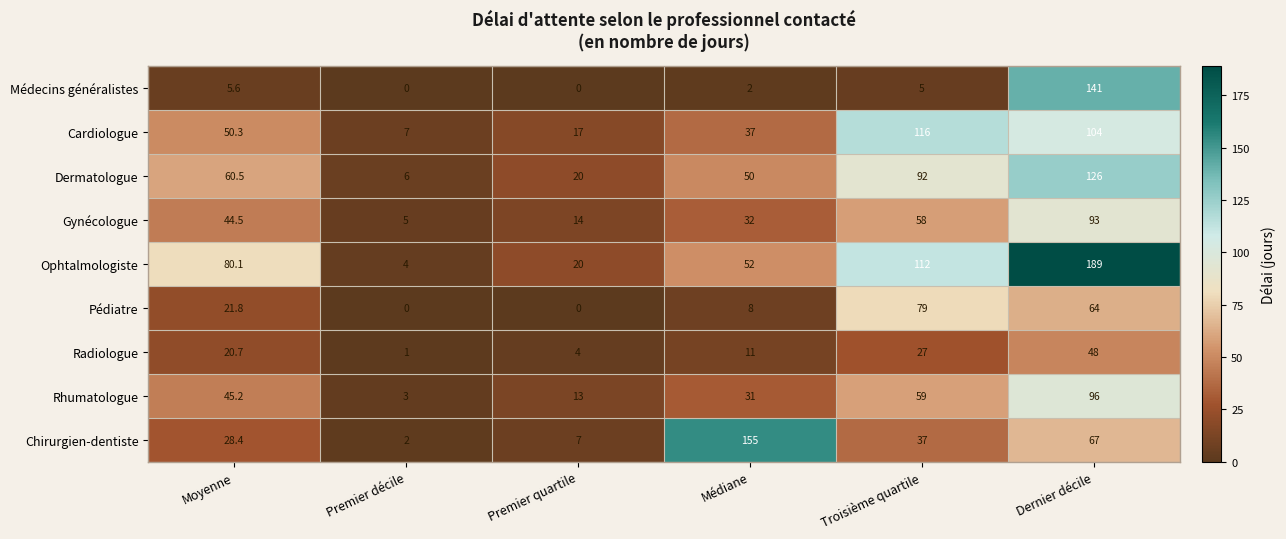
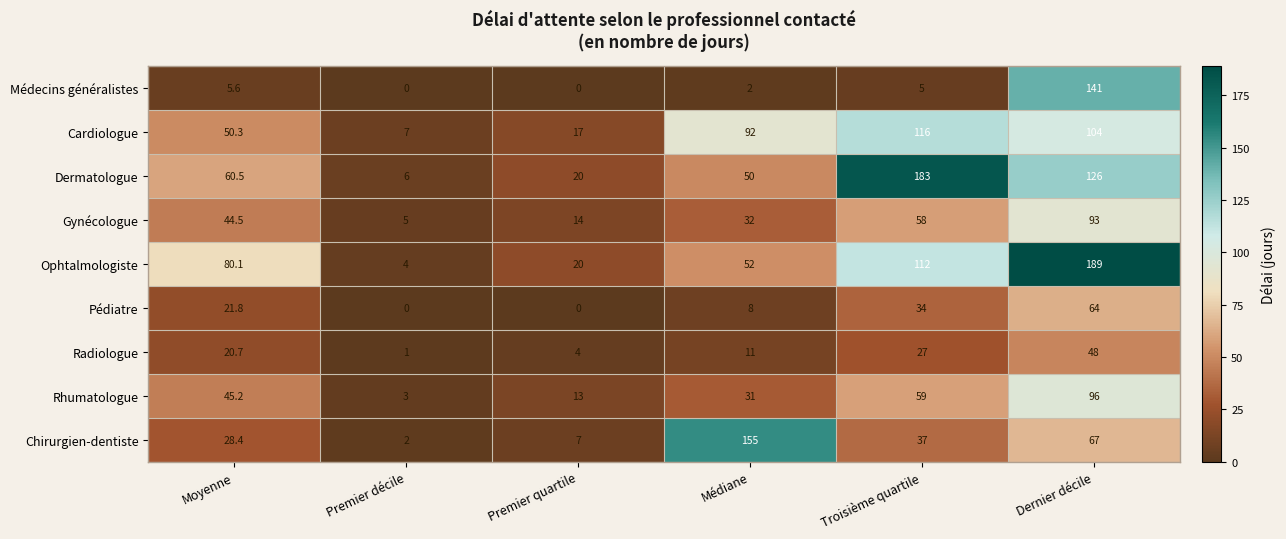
  {
    "Médecins généralistes": {
      "Moyenne": 5.6,
      "Premier décile": 0,
      "Premier quartile": 0,
      "Médiane": 2,
      "Troisième quartile": 5,
      "Dernier décile": 141
    },
    "Cardiologue": {
      "Moyenne": 50.3,
      "Premier décile": 7,
      "Premier quartile": 17,
-     "Médiane": 37,
+     "Médiane": 92,
      "Troisième quartile": 116
    },
    "Dermatologue": {
      "Moyenne": 60.5,
      "Premier décile": 6,
      "Premier quartile": 20,
      "Médiane": 50,
-     "Troisième quartile": 92,
+     "Troisième quartile": 183,
      "Dernier décile": 126
    },
    "Gynécologue": {
      "Moyenne": 44.5,
      "Premier décile": 5,
      "Premier quartile": 14,
      "Médiane": 32,
      "Troisième quartile": 58,
      "Dernier décile": 93
    },
    "Ophtalmologiste": {
      "Moyenne": 80.1,
      "Premier décile": 4,
      "Premier quartile": 20,
      "Médiane": 52,
      "Troisième quartile": 112,
      "Dernier décile": 189
    },
    "Pédiatre": {
      "Moyenne": 21.8,
      "Premier décile": 0,
      "Premier quartile": 0,
      "Médiane": 8,
-     "Troisième quartile": 79,
+     "Troisième quartile": 34,
      "Dernier décile": 64
    },
    "Radiologue": {
      "Moyenne": 20.7,
      "Premier décile": 1,
      "Premier quartile": 4,
      "Médiane": 11,
      "Troisième quartile": 27,
      "Dernier décile": 48
    },
    "Rhumatologue": {
      "Moyenne": 45.2,
      "Premier décile": 3,
      "Premier quartile": 13,
      "Médiane": 31,
      "Troisième quartile": 59,
      "Dernier décile": 96
    },
    "Chirurgien-dentiste": {
      "Moyenne": 28.4,
      "Premier décile": 2,
      "Premier quartile": 7,
      "Médiane": 155,
      "Troisième quartile": 37,
      "Dernier décile": 67
    }
  }
